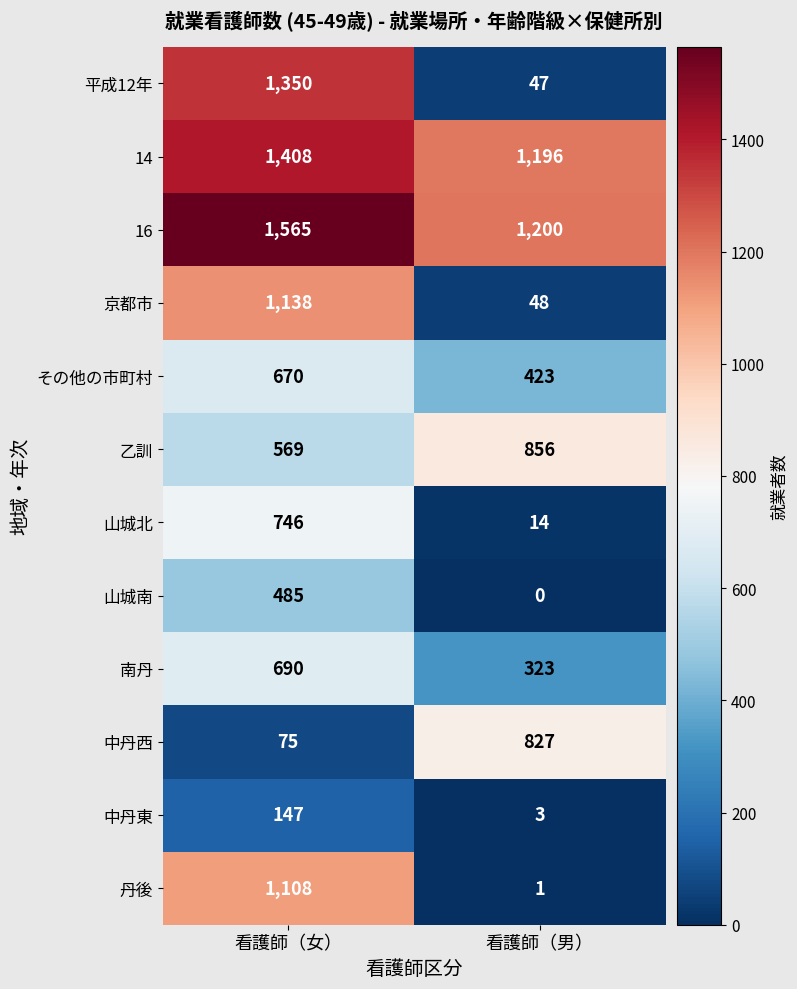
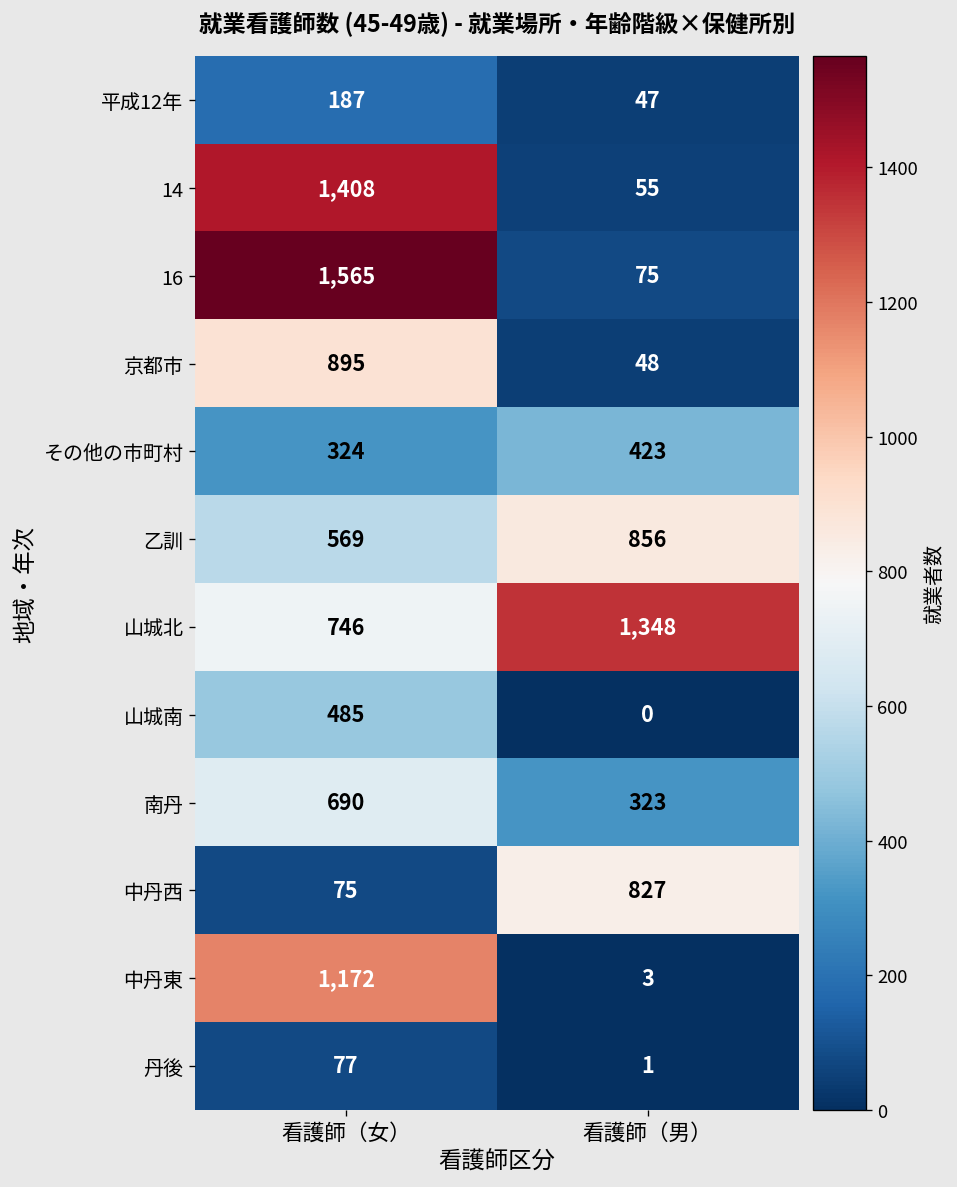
  {
    "平成12年": {
-     "看護師（女）": "1,350",
+     "看護師（女）": "187",
      "看護師（男）": "47"
    },
    "14": {
      "看護師（女）": "1,408",
-     "看護師（男）": "1,196"
+     "看護師（男）": "55"
    },
    "16": {
      "看護師（女）": "1,565",
-     "看護師（男）": "1,200"
+     "看護師（男）": "75"
    },
    "京都市": {
-     "看護師（女）": "1,138",
+     "看護師（女）": "895",
      "看護師（男）": "48"
    },
    "その他の市町村": {
-     "看護師（女）": "670",
+     "看護師（女）": "324",
      "看護師（男）": "423"
    },
    "乙訓": {
      "看護師（女）": "569",
      "看護師（男）": "856"
    },
    "山城北": {
      "看護師（女）": "746",
-     "看護師（男）": "14"
+     "看護師（男）": "1,348"
    },
    "山城南": {
      "看護師（女）": "485",
      "看護師（男）": "0"
    },
    "南丹": {
      "看護師（女）": "690",
      "看護師（男）": "323"
    },
    "中丹西": {
      "看護師（女）": "75",
      "看護師（男）": "827"
    },
    "中丹東": {
-     "看護師（女）": "147",
+     "看護師（女）": "1,172",
      "看護師（男）": "3"
    },
    "丹後": {
-     "看護師（女）": "1,108",
+     "看護師（女）": "77",
      "看護師（男）": "1"
    }
  }
